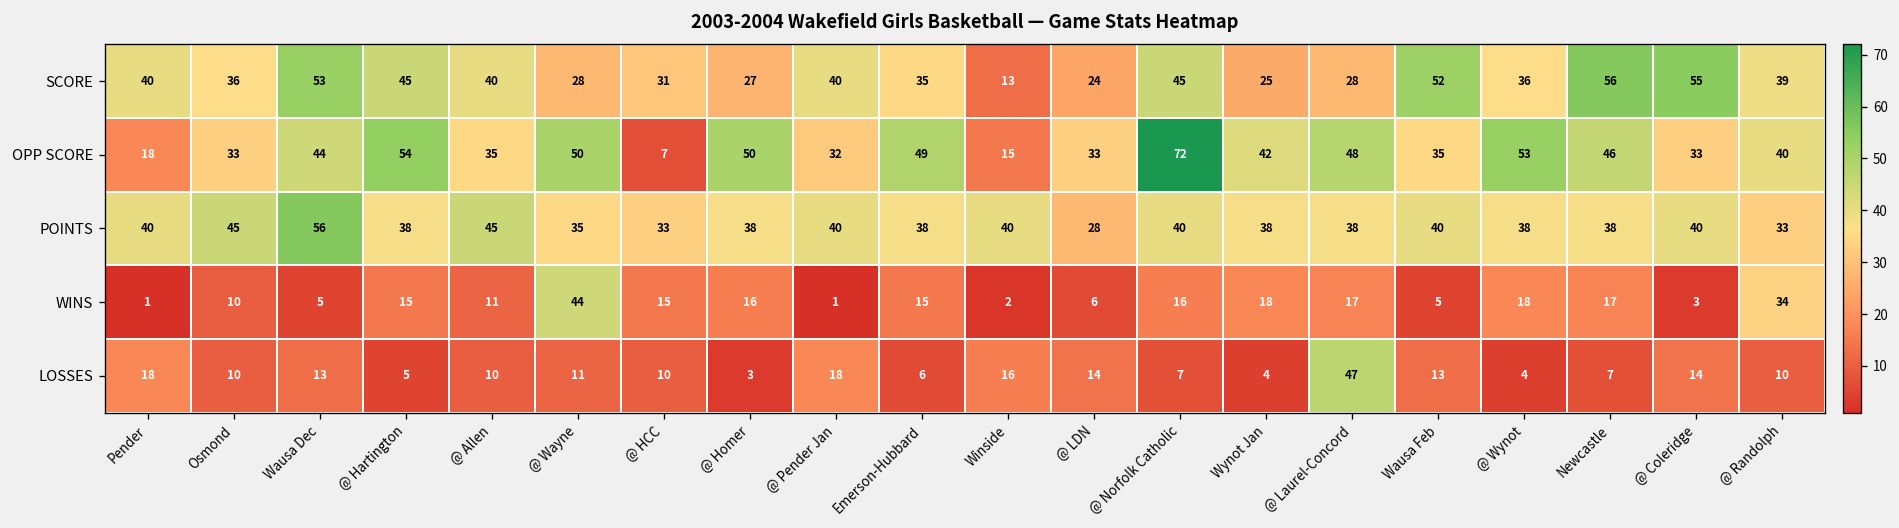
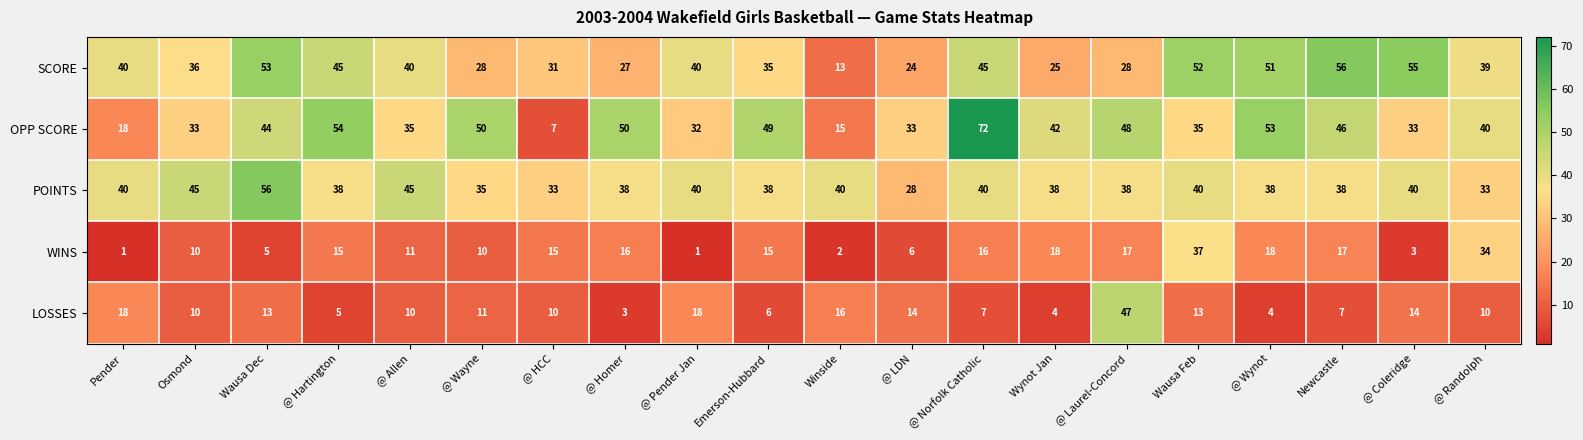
  {
    "SCORE": {
      "Pender": 40,
      "Osmond": 36,
      "Wausa Dec": 53,
      "@ Hartington": 45,
      "@ Allen": 40,
      "@ Wayne": 28,
      "@ HCC": 31,
      "@ Homer": 27,
      "@ Pender Jan": 40,
      "Emerson-Hubbard": 35,
      "Winside": 13,
      "@ LDN": 24,
      "@ Norfolk Catholic": 45,
      "Wynot Jan": 25,
      "@ Laurel-Concord": 28,
      "Wausa Feb": 52,
-     "@ Wynot": 36,
+     "@ Wynot": 51,
      "Newcastle": 56,
      "@ Coleridge": 55,
      "@ Randolph": 39
    },
    "OPP SCORE": {
      "Pender": 18,
      "Osmond": 33,
      "Wausa Dec": 44,
      "@ Hartington": 54,
      "@ Allen": 35,
      "@ Wayne": 50,
      "@ HCC": 7,
      "@ Homer": 50,
      "@ Pender Jan": 32,
      "Emerson-Hubbard": 49,
      "Winside": 15,
      "@ LDN": 33,
      "@ Norfolk Catholic": 72,
      "Wynot Jan": 42,
      "@ Laurel-Concord": 48,
      "Wausa Feb": 35,
      "@ Wynot": 53,
      "Newcastle": 46,
      "@ Coleridge": 33,
      "@ Randolph": 40
    },
    "POINTS": {
      "Pender": 40,
      "Osmond": 45,
      "Wausa Dec": 56,
      "@ Hartington": 38,
      "@ Allen": 45,
      "@ Wayne": 35,
      "@ HCC": 33,
      "@ Homer": 38,
      "@ Pender Jan": 40,
      "Emerson-Hubbard": 38,
      "Winside": 40,
      "@ LDN": 28,
      "@ Norfolk Catholic": 40,
      "Wynot Jan": 38,
      "@ Laurel-Concord": 38,
      "Wausa Feb": 40,
      "@ Wynot": 38,
      "Newcastle": 38,
      "@ Coleridge": 40,
      "@ Randolph": 33
    },
    "WINS": {
      "Pender": 1,
      "Osmond": 10,
      "Wausa Dec": 5,
      "@ Hartington": 15,
      "@ Allen": 11,
-     "@ Wayne": 44,
+     "@ Wayne": 10,
      "@ HCC": 15,
      "@ Homer": 16,
      "@ Pender Jan": 1,
      "Emerson-Hubbard": 15,
      "Winside": 2,
      "@ LDN": 6,
      "@ Norfolk Catholic": 16,
      "Wynot Jan": 18,
      "@ Laurel-Concord": 17,
-     "Wausa Feb": 5,
+     "Wausa Feb": 37,
      "@ Wynot": 18,
      "Newcastle": 17,
      "@ Coleridge": 3,
      "@ Randolph": 34
    },
    "LOSSES": {
      "Pender": 18,
      "Osmond": 10,
      "Wausa Dec": 13,
      "@ Hartington": 5,
      "@ Allen": 10,
      "@ Wayne": 11,
      "@ HCC": 10,
      "@ Homer": 3,
      "@ Pender Jan": 18,
      "Emerson-Hubbard": 6,
      "Winside": 16,
      "@ LDN": 14,
      "@ Norfolk Catholic": 7,
      "Wynot Jan": 4,
      "@ Laurel-Concord": 47,
      "Wausa Feb": 13,
      "@ Wynot": 4,
      "Newcastle": 7,
      "@ Coleridge": 14,
      "@ Randolph": 10
    }
  }
